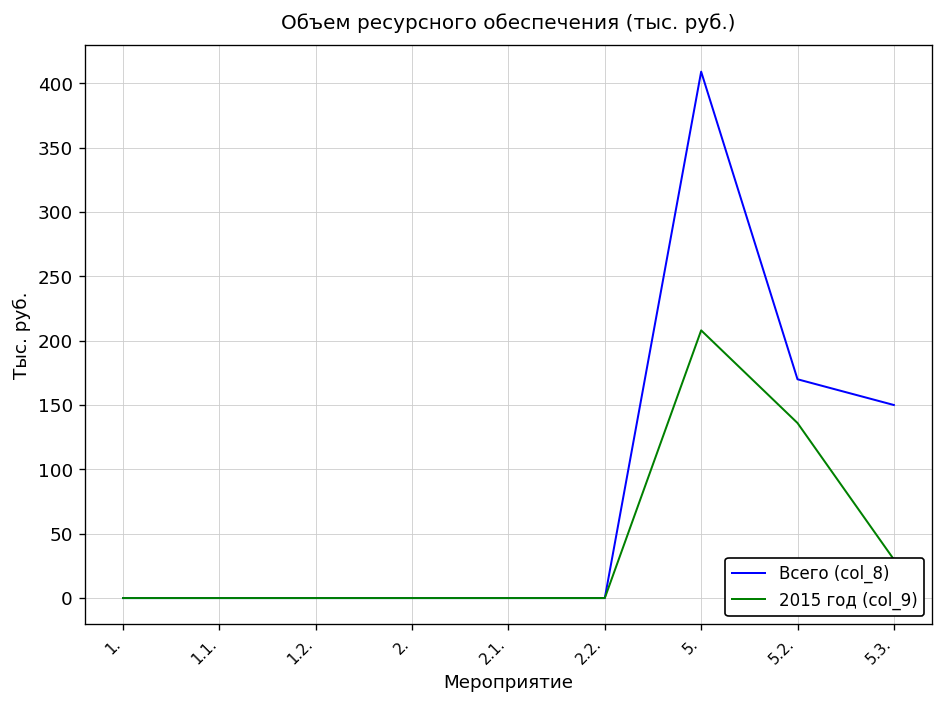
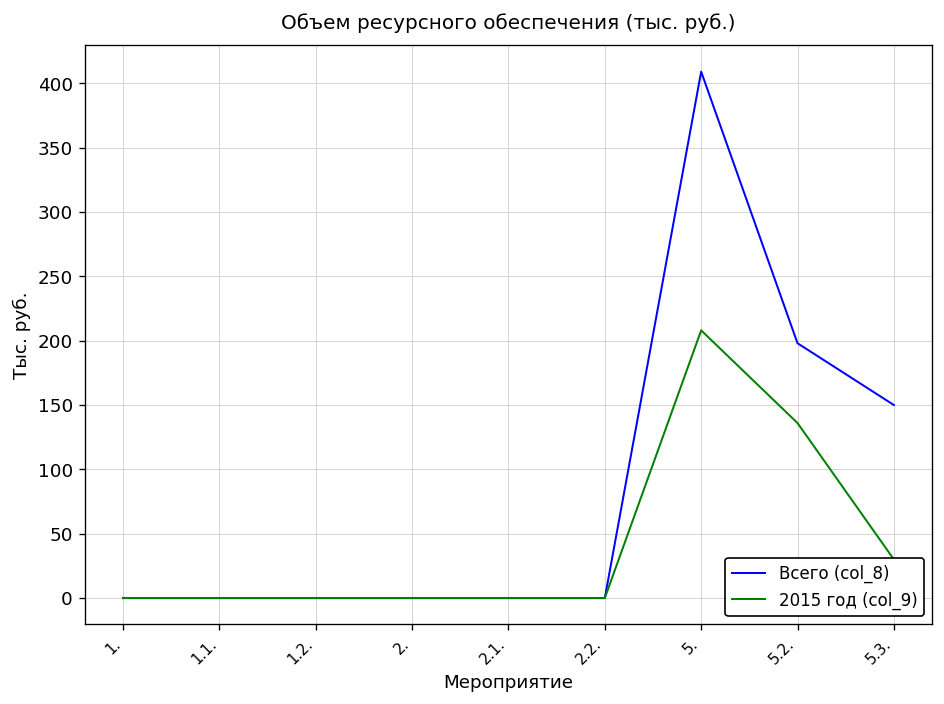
  {
    "Всего (col_8)": {
      "5.": 409,
-     "5.2.": 170,
+     "5.2.": 198,
      "5.3.": 150
    },
    "2015 год (col_9)": {
      "5.": 208,
      "5.2.": 136,
      "5.3.": 30
    }
  }
